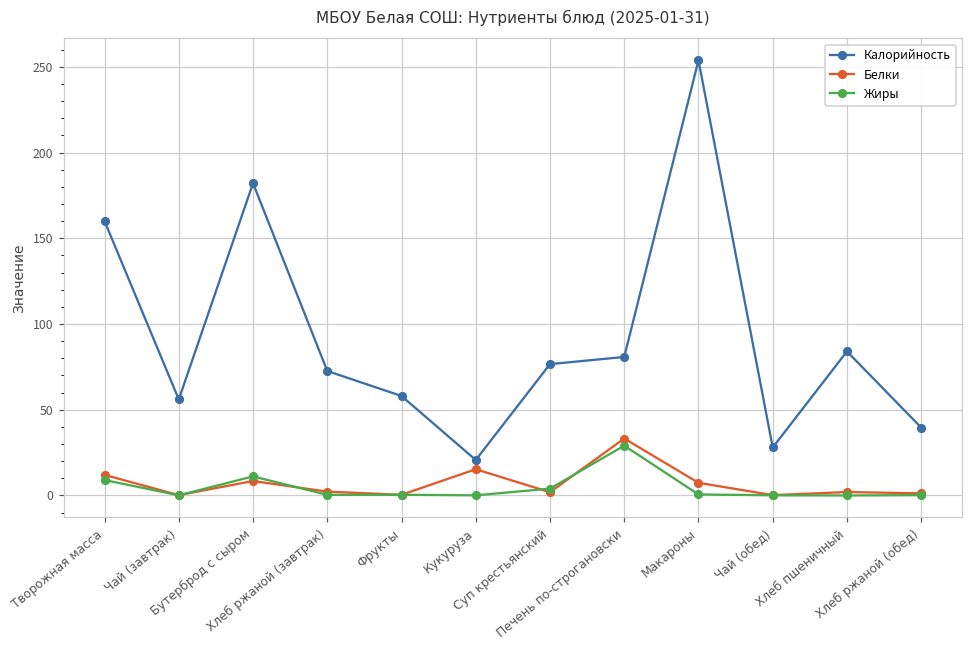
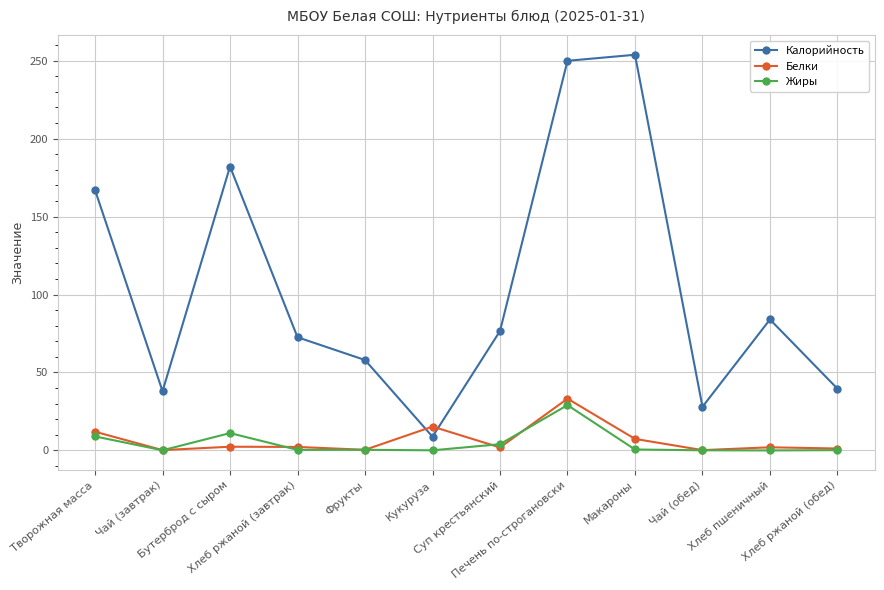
  {
    "Калорийность": {
-     "Творожная масса": 160,
-     "Чай (завтрак)": 56,
+     "Творожная масса": 167,
+     "Чай (завтрак)": 38,
      "Бутерброд с сыром": 182,
      "Хлеб ржаной (завтрак)": 73,
      "Фрукты": 58,
-     "Кукуруза": 21,
+     "Кукуруза": 9,
      "Суп крестьянский": 77,
-     "Печень по-строгановски": 81,
+     "Печень по-строгановски": 250,
      "Макароны": 254,
      "Чай (обед)": 28,
      "Хлеб пшеничный": 84,
      "Хлеб ржаной (обед)": 40
    },
    "Белки": {
      "Творожная масса": 12,
-     "Бутерброд с сыром": 8,
+     "Бутерброд с сыром": 2,
      "Хлеб ржаной (завтрак)": 2,
      "Кукуруза": 15,
      "Суп крестьянский": 2,
      "Печень по-строгановски": 33,
      "Макароны": 7,
      "Хлеб пшеничный": 2
    },
    "Жиры": {
      "Творожная масса": 9,
      "Бутерброд с сыром": 11,
      "Хлеб ржаной (завтрак)": 0,
      "Кукуруза": 0,
      "Суп крестьянский": 4,
      "Печень по-строгановски": 29,
      "Макароны": 1,
      "Хлеб пшеничный": 0
    }
  }
